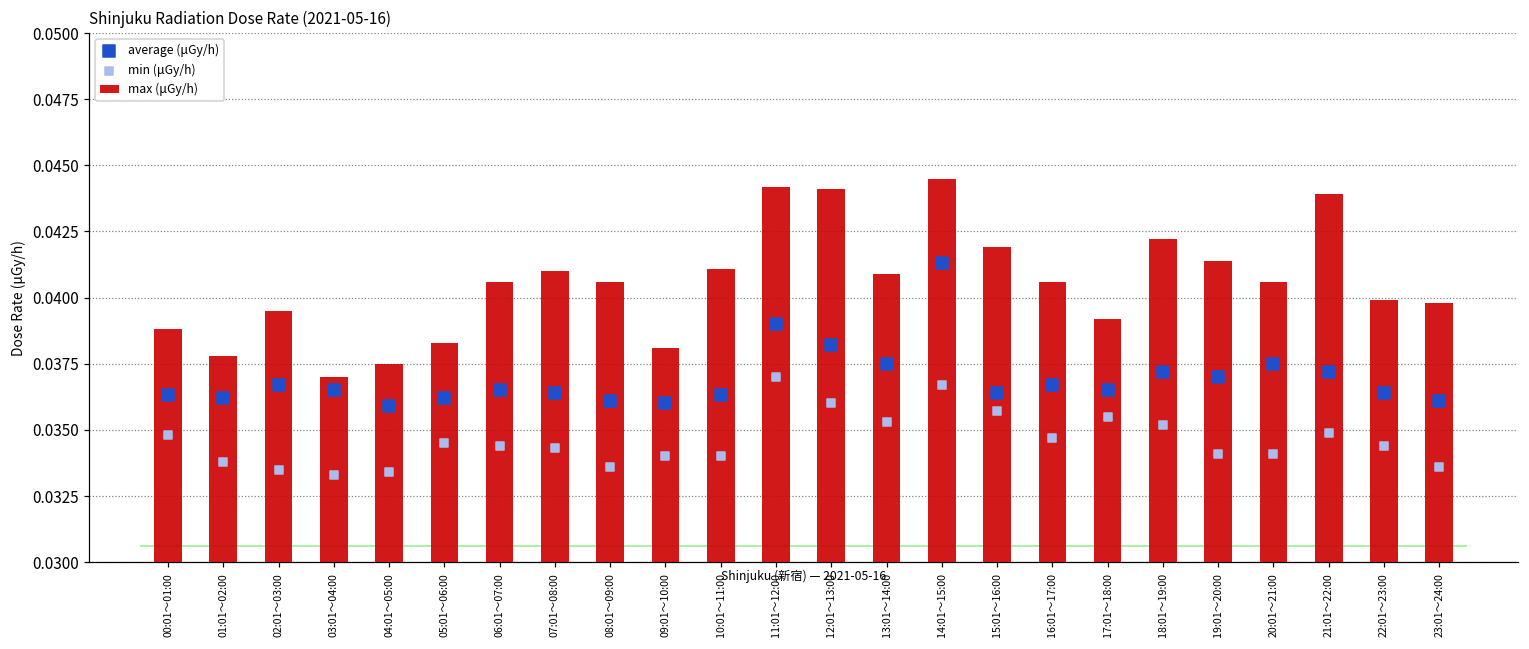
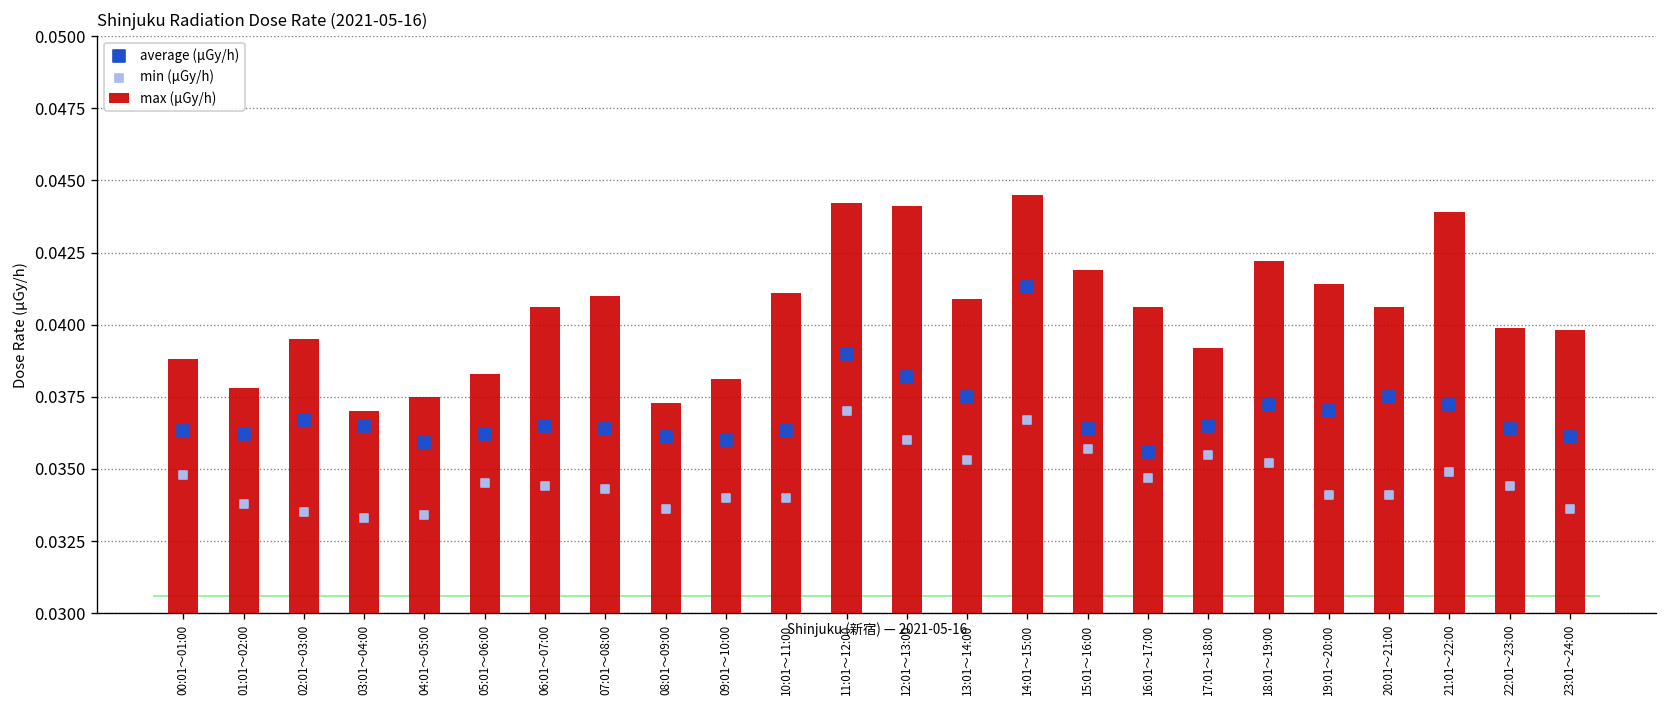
  {
    "max (μGy/h)": {
      "00:01～01:00": 0.0388,
      "01:01～02:00": 0.0378,
      "02:01～03:00": 0.0395,
      "03:01～04:00": 0.0370,
      "04:01～05:00": 0.0375,
      "05:01～06:00": 0.0383,
      "06:01～07:00": 0.0406,
      "07:01～08:00": 0.0410,
-     "08:01～09:00": 0.0406,
+     "08:01～09:00": 0.0373,
      "09:01～10:00": 0.0381,
      "10:01～11:00": 0.0411,
      "11:01～12:00": 0.0442,
      "12:01～13:00": 0.0441,
      "13:01～14:00": 0.0409,
      "14:01～15:00": 0.0445,
      "15:01～16:00": 0.0419,
      "16:01～17:00": 0.0406,
      "17:01～18:00": 0.0392,
      "18:01～19:00": 0.0422,
      "19:01～20:00": 0.0414,
      "20:01～21:00": 0.0406,
      "21:01～22:00": 0.0439,
      "22:01～23:00": 0.0399,
      "23:01～24:00": 0.0398
    },
    "average (μGy/h)": {
-     "16:01～17:00": 0.0367
+     "16:01～17:00": 0.0356
    }
  }
